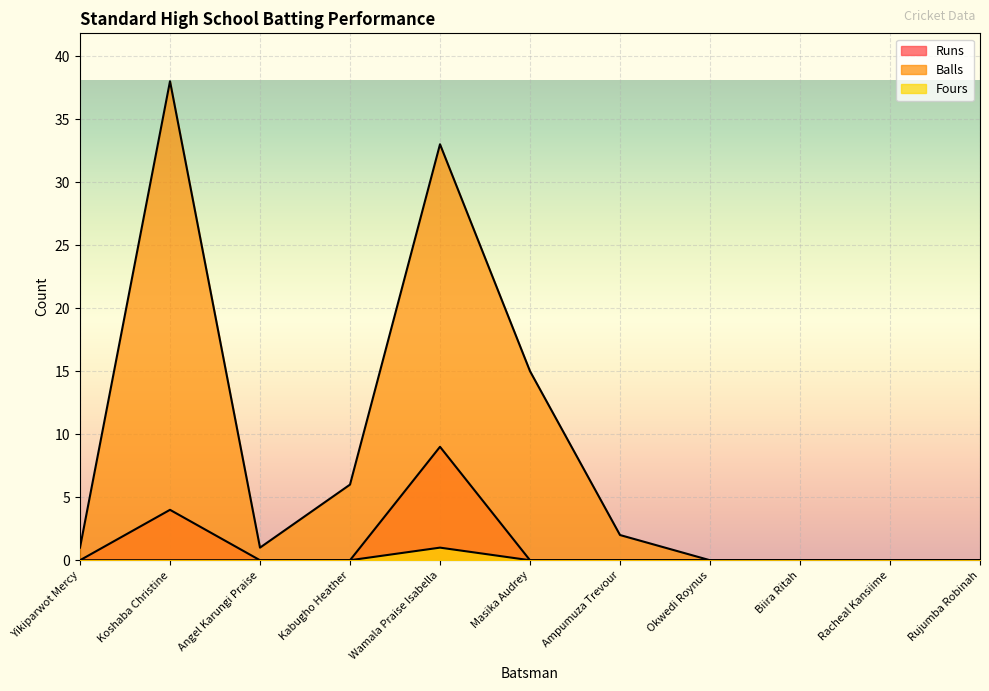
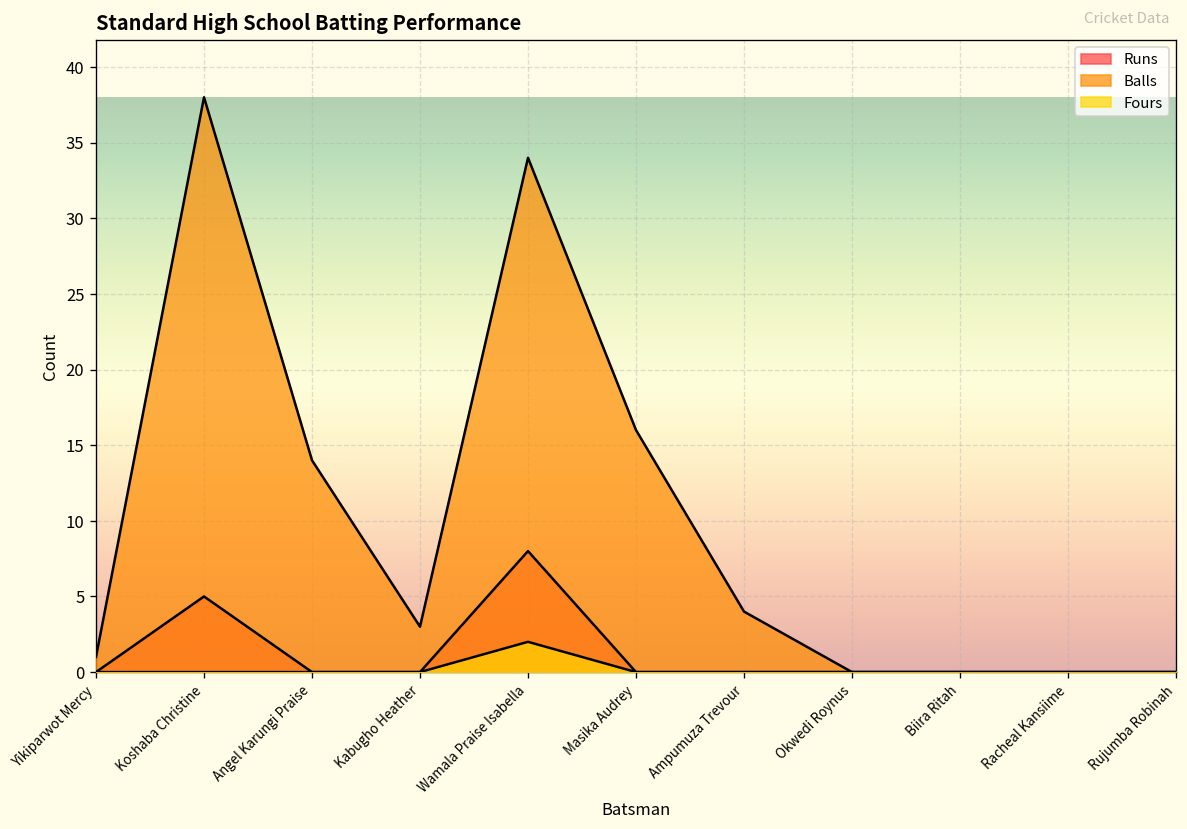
  {
    "Runs": {
-     "Koshaba Christine": 4,
-     "Wamala Praise Isabella": 9
+     "Koshaba Christine": 5,
+     "Wamala Praise Isabella": 8
    },
    "Balls": {
      "Yikiparwot Mercy": 1,
      "Koshaba Christine": 38,
-     "Angel Karungi Praise": 1,
-     "Kabugho Heather": 6,
-     "Wamala Praise Isabella": 33,
-     "Masika Audrey": 15,
-     "Ampumuza Trevour": 2
+     "Angel Karungi Praise": 14,
+     "Kabugho Heather": 3,
+     "Wamala Praise Isabella": 34,
+     "Masika Audrey": 16,
+     "Ampumuza Trevour": 4
    },
    "Fours": {
      "Koshaba Christine": 0,
-     "Wamala Praise Isabella": 1
+     "Wamala Praise Isabella": 2
    }
  }
